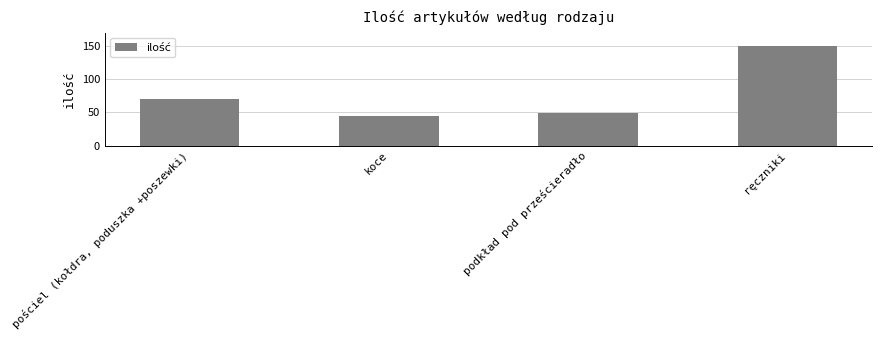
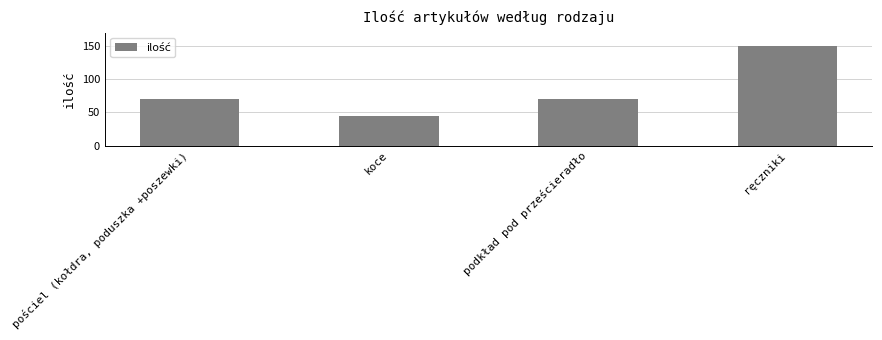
  {
    "pościel (kołdra, poduszka +poszewki)": 70,
    "koce": 50,
-   "podkład pod prześcieradło": 50,
+   "podkład pod prześcieradło": 70,
    "ręczniki": 150
  }
